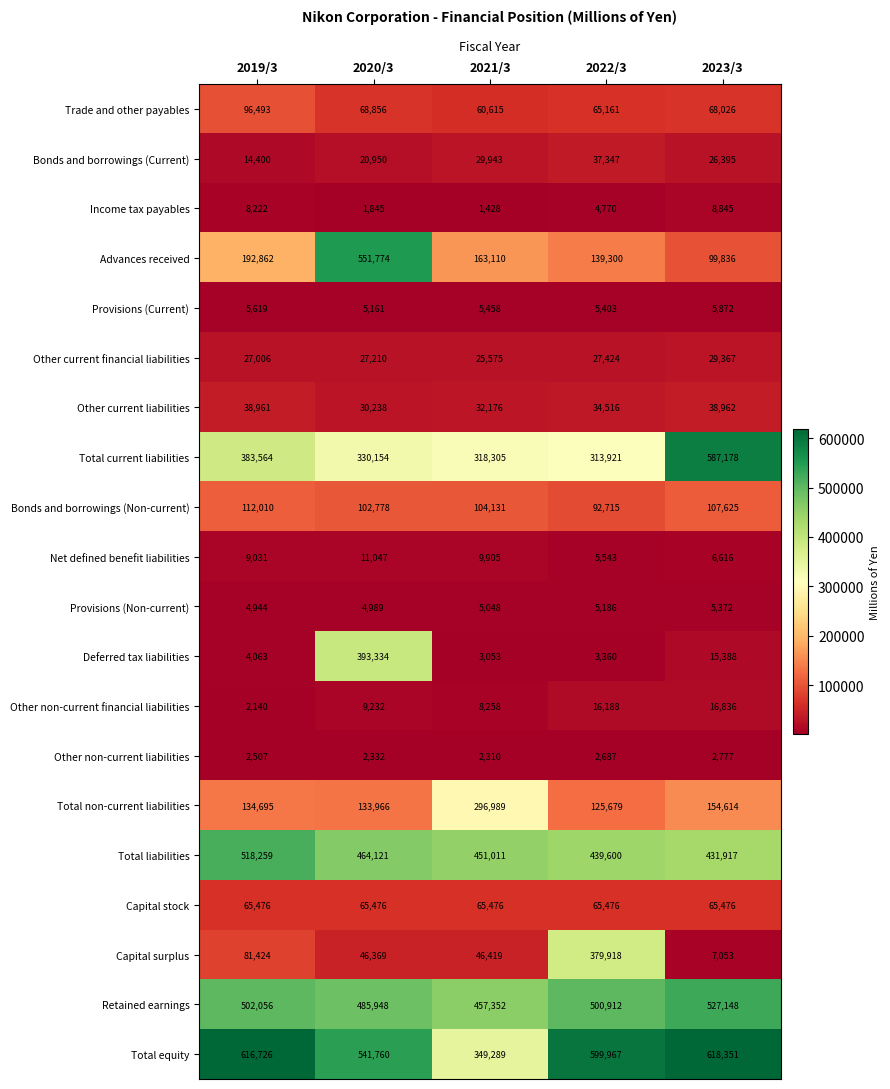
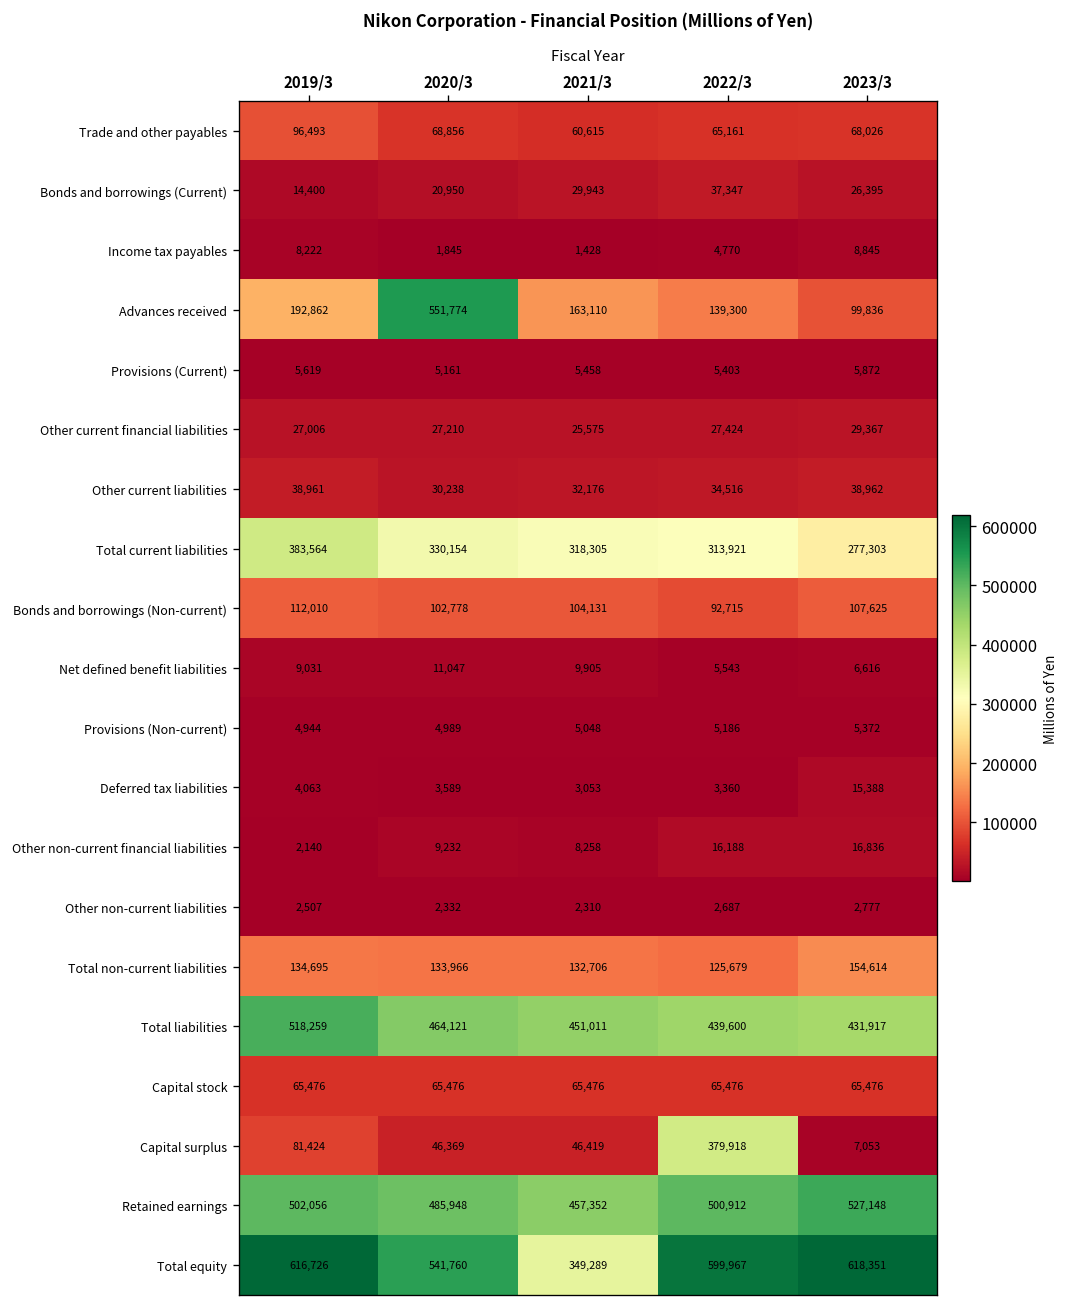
  {
    "Trade and other payables": {
      "2019/3": "96,493",
      "2020/3": "68,856",
      "2021/3": "60,615",
      "2022/3": "65,161",
      "2023/3": "68,026"
    },
    "Bonds and borrowings (Current)": {
      "2019/3": "14,400",
      "2020/3": "20,950",
      "2021/3": "29,943",
      "2022/3": "37,347",
      "2023/3": "26,395"
    },
    "Income tax payables": {
      "2019/3": "8,222",
      "2020/3": "1,845",
      "2021/3": "1,428",
      "2022/3": "4,770",
      "2023/3": "8,845"
    },
    "Advances received": {
      "2019/3": "192,862",
      "2020/3": "551,774",
      "2021/3": "163,110",
      "2022/3": "139,300",
      "2023/3": "99,836"
    },
    "Provisions (Current)": {
      "2019/3": "5,619",
      "2020/3": "5,161",
      "2021/3": "5,458",
      "2022/3": "5,403",
      "2023/3": "5,872"
    },
    "Other current financial liabilities": {
      "2019/3": "27,006",
      "2020/3": "27,210",
      "2021/3": "25,575",
      "2022/3": "27,424",
      "2023/3": "29,367"
    },
    "Other current liabilities": {
      "2019/3": "38,961",
      "2020/3": "30,238",
      "2021/3": "32,176",
      "2022/3": "34,516",
      "2023/3": "38,962"
    },
    "Total current liabilities": {
      "2019/3": "383,564",
      "2020/3": "330,154",
      "2021/3": "318,305",
      "2022/3": "313,921",
-     "2023/3": "587,178"
+     "2023/3": "277,303"
    },
    "Bonds and borrowings (Non-current)": {
      "2019/3": "112,010",
      "2020/3": "102,778",
      "2021/3": "104,131",
      "2022/3": "92,715",
      "2023/3": "107,625"
    },
    "Net defined benefit liabilities": {
      "2019/3": "9,031",
      "2020/3": "11,047",
      "2021/3": "9,905",
      "2022/3": "5,543",
      "2023/3": "6,616"
    },
    "Provisions (Non-current)": {
      "2019/3": "4,944",
      "2020/3": "4,989",
      "2021/3": "5,048",
      "2022/3": "5,186",
      "2023/3": "5,372"
    },
    "Deferred tax liabilities": {
      "2019/3": "4,063",
-     "2020/3": "393,334",
+     "2020/3": "3,589",
      "2021/3": "3,053",
      "2022/3": "3,360",
      "2023/3": "15,388"
    },
    "Other non-current financial liabilities": {
      "2019/3": "2,140",
      "2020/3": "9,232",
      "2021/3": "8,258",
      "2022/3": "16,188",
      "2023/3": "16,836"
    },
    "Other non-current liabilities": {
      "2019/3": "2,507",
      "2020/3": "2,332",
      "2021/3": "2,310",
      "2022/3": "2,687",
      "2023/3": "2,777"
    },
    "Total non-current liabilities": {
      "2019/3": "134,695",
      "2020/3": "133,966",
-     "2021/3": "296,989",
+     "2021/3": "132,706",
      "2022/3": "125,679",
      "2023/3": "154,614"
    },
    "Total liabilities": {
      "2019/3": "518,259",
      "2020/3": "464,121",
      "2021/3": "451,011",
      "2022/3": "439,600",
      "2023/3": "431,917"
    },
    "Capital stock": {
      "2019/3": "65,476",
      "2020/3": "65,476",
      "2021/3": "65,476",
      "2022/3": "65,476",
      "2023/3": "65,476"
    },
    "Capital surplus": {
      "2019/3": "81,424",
      "2020/3": "46,369",
      "2021/3": "46,419",
      "2022/3": "379,918",
      "2023/3": "7,053"
    },
    "Retained earnings": {
      "2019/3": "502,056",
      "2020/3": "485,948",
      "2021/3": "457,352",
      "2022/3": "500,912",
      "2023/3": "527,148"
    },
    "Total equity": {
      "2019/3": "616,726",
      "2020/3": "541,760",
      "2021/3": "349,289",
      "2022/3": "599,967",
      "2023/3": "618,351"
    }
  }
